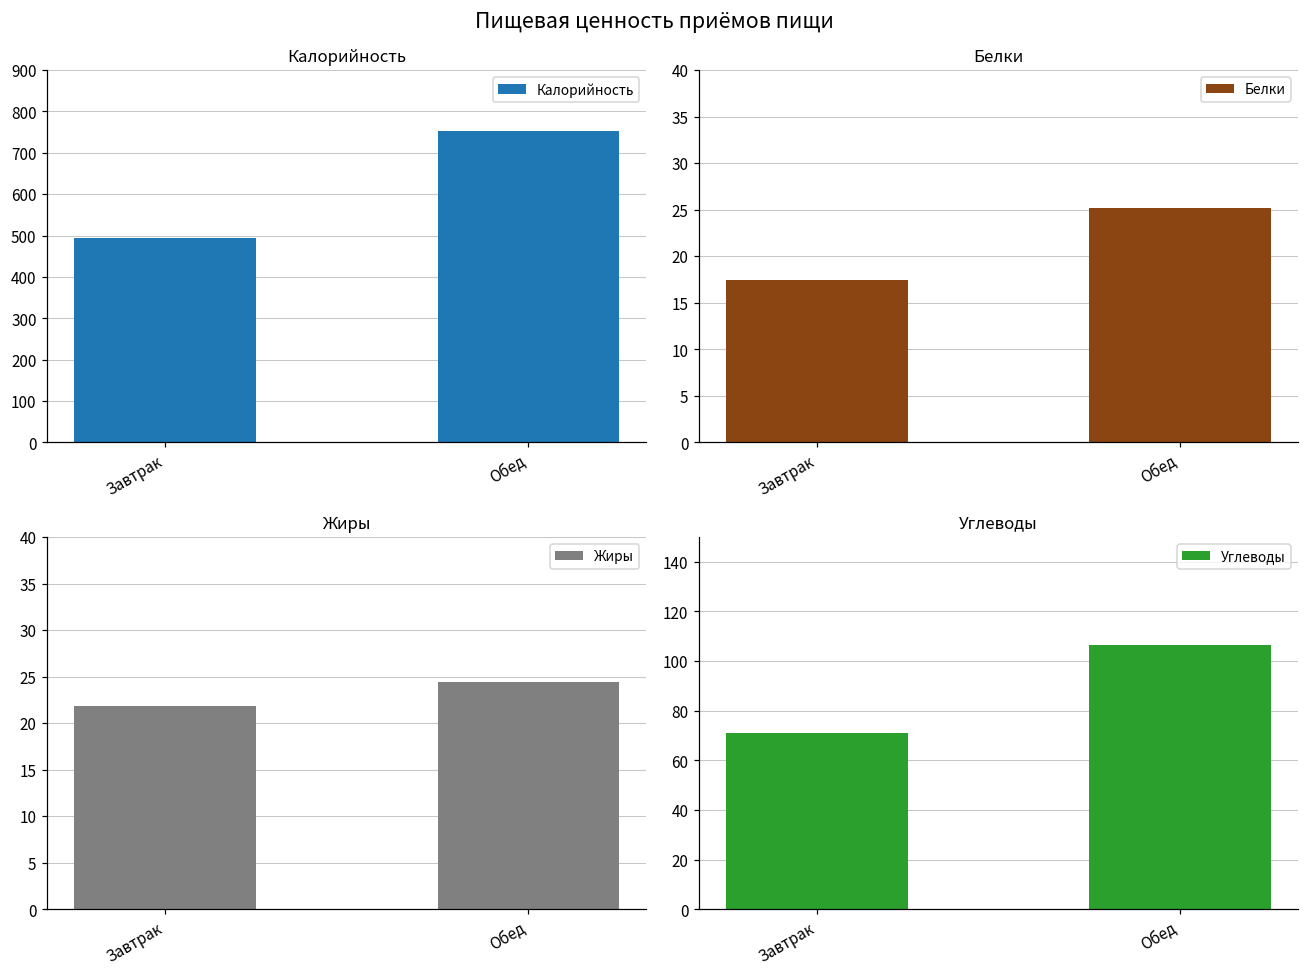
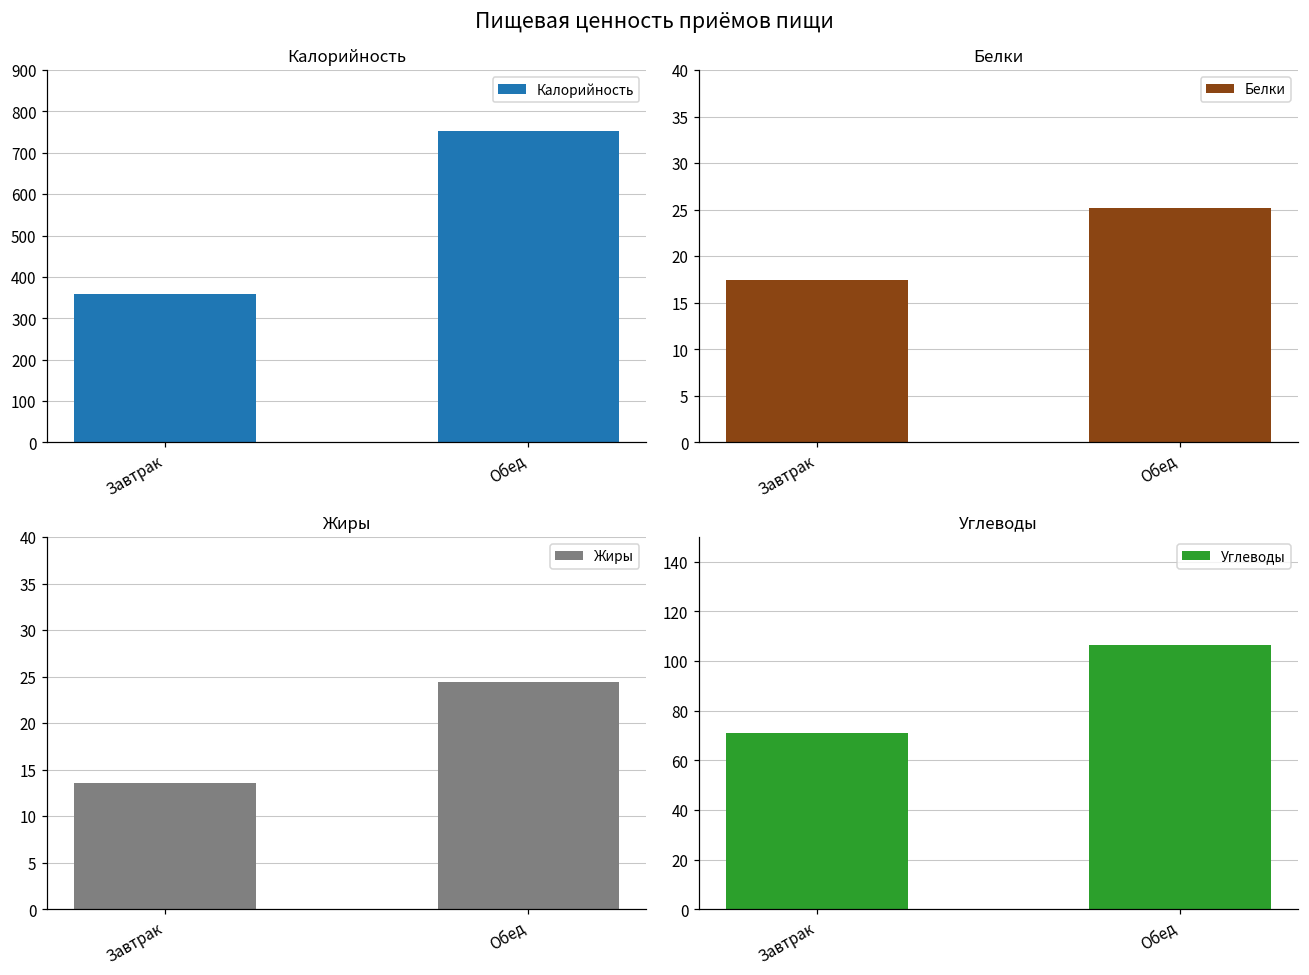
  {
    "Калорийность": {
-     "Завтрак": 490,
+     "Завтрак": 360,
      "Обед": 750
    },
    "Белки": {
      "Завтрак": 17,
      "Обед": 25
    },
    "Жиры": {
-     "Завтрак": 22,
+     "Завтрак": 14,
      "Обед": 24
    },
    "Углеводы": {
      "Завтрак": 71,
      "Обед": 106
    }
  }
